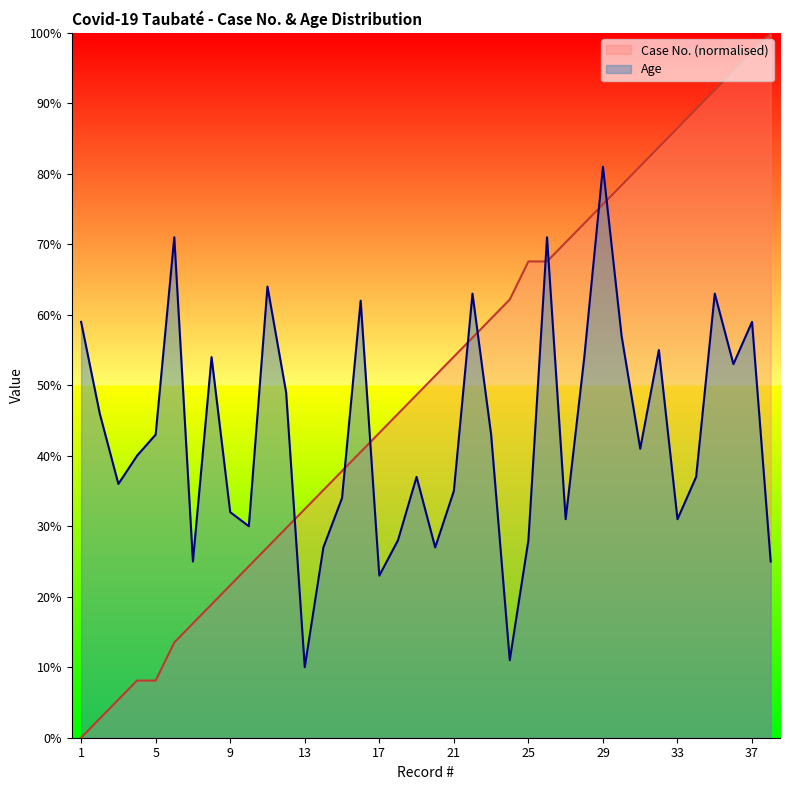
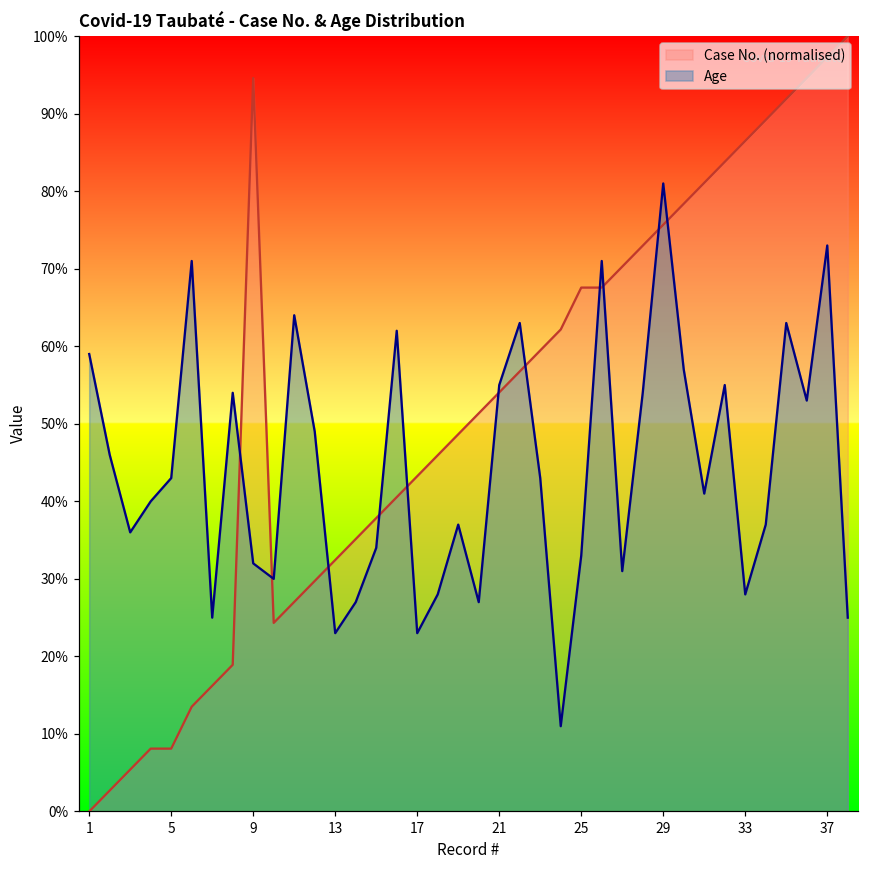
  {
    "Case No. (normalised)": {
      "1": "0%",
      "5": "8%",
-     "9": "22%",
+     "9": "95%",
      "13": "32%",
      "17": "43%",
      "21": "54%",
      "25": "68%",
      "29": "76%",
      "33": "86%"
    },
    "Age": {
      "1": "59%",
      "5": "43%",
      "9": "32%",
-     "13": "10%",
+     "13": "23%",
      "17": "23%",
-     "21": "35%",
-     "25": "28%",
+     "21": "55%",
+     "25": "33%",
      "29": "81%",
-     "33": "31%",
-     "37": "59%"
+     "33": "28%",
+     "37": "73%"
    }
  }
